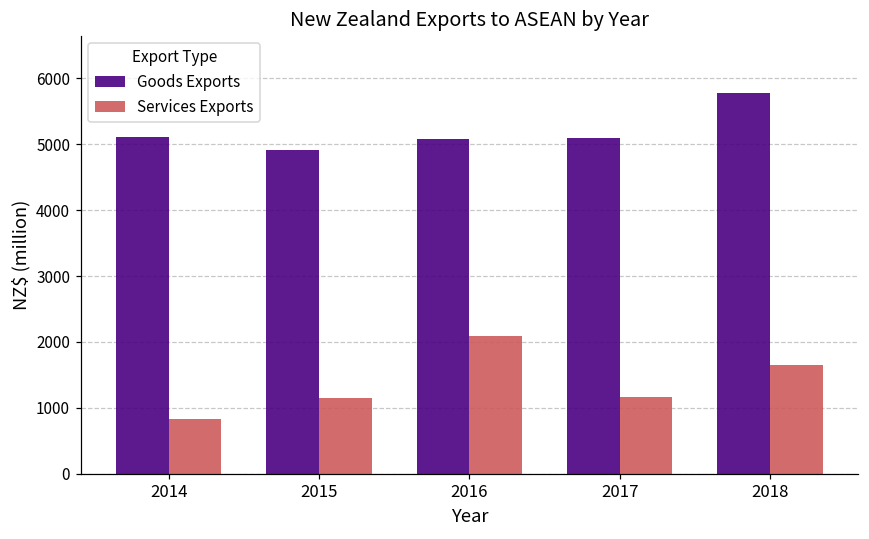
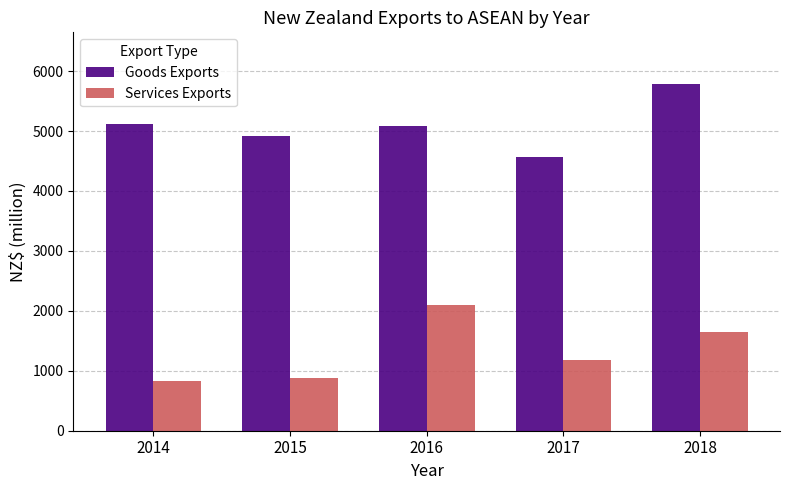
  {
    "Goods Exports": {
      "2014": 5100,
      "2015": 4900,
      "2016": 5100,
-     "2017": 5100,
+     "2017": 4600,
      "2018": 5800
    },
    "Services Exports": {
      "2014": 800,
-     "2015": 1200,
+     "2015": 900,
      "2016": 2100,
      "2017": 1200,
      "2018": 1600
    }
  }
